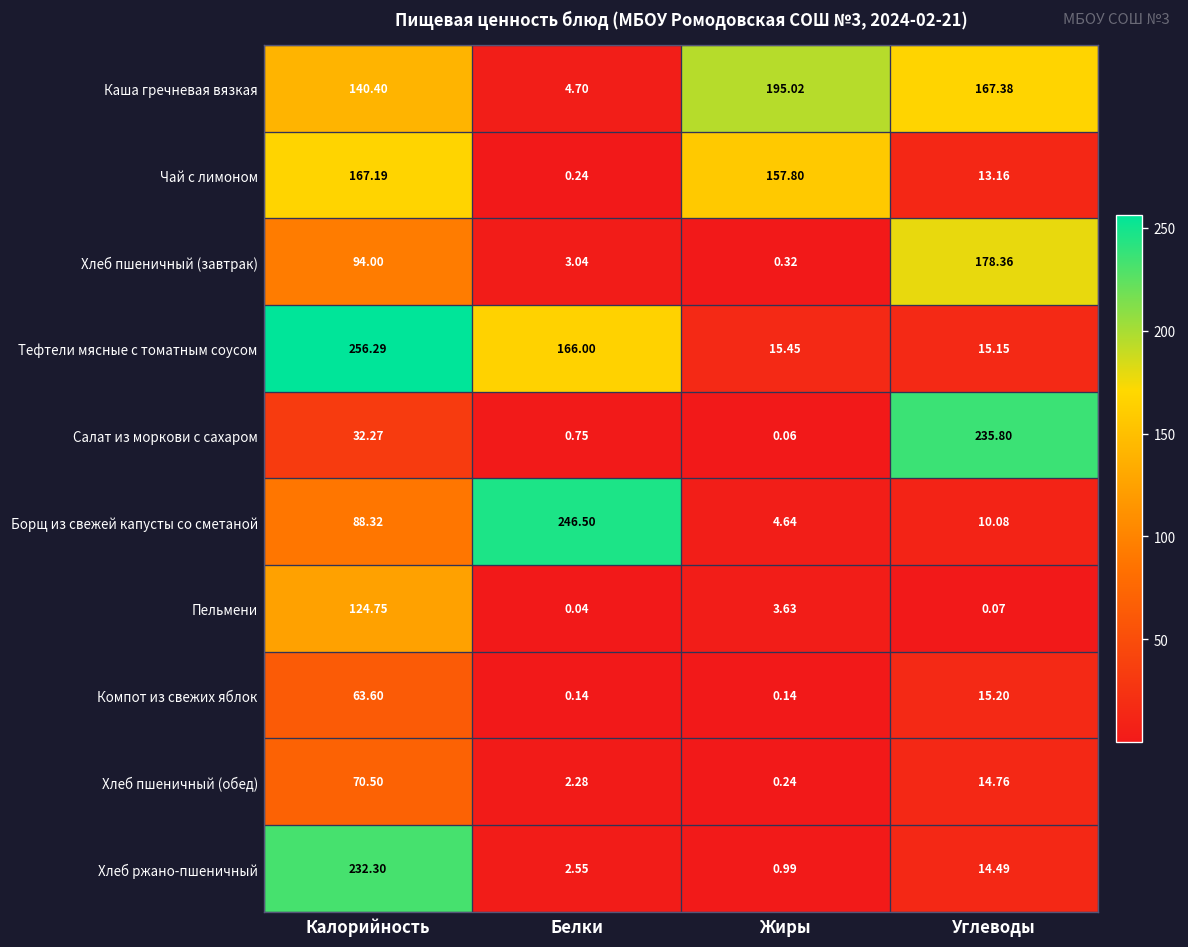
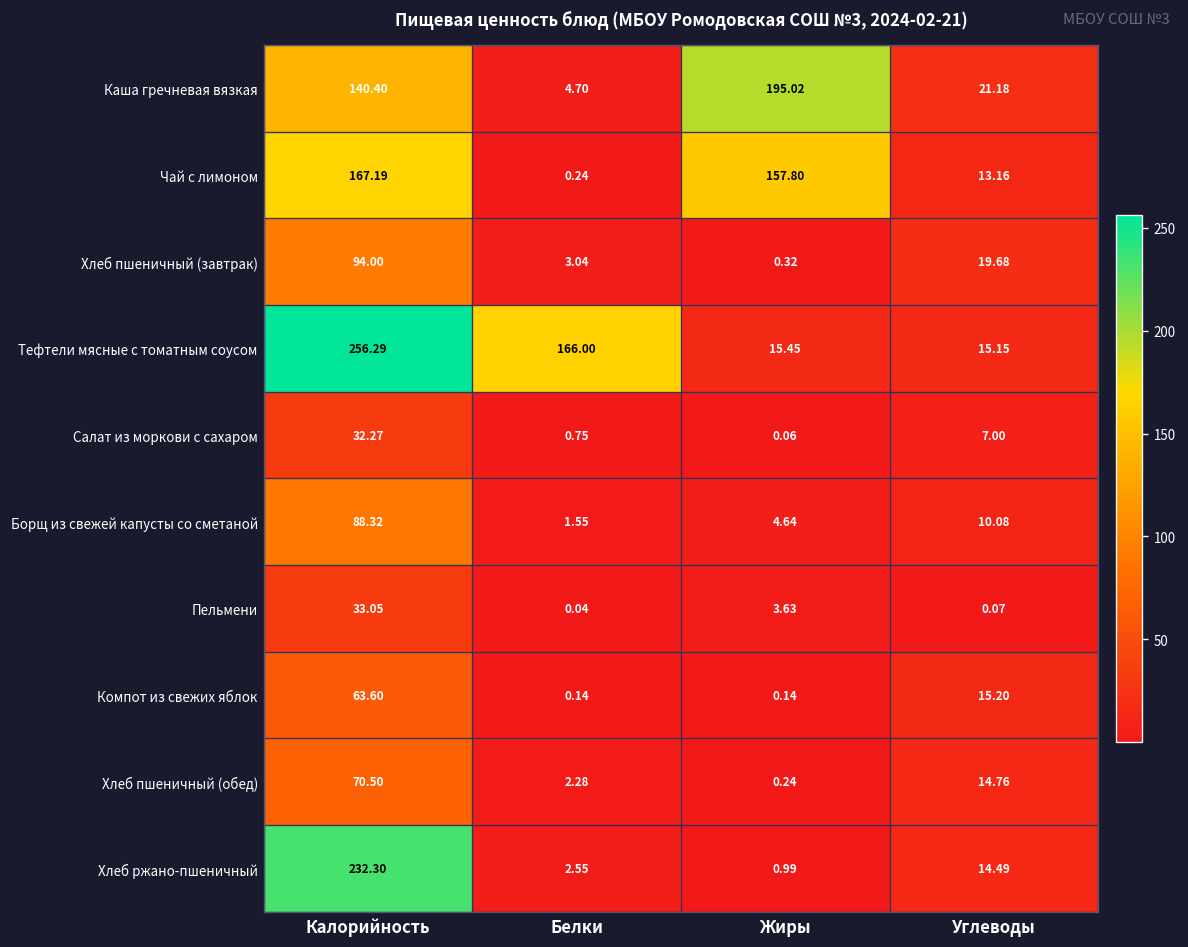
  {
    "Каша гречневая вязкая": {
      "Калорийность": 140.40,
      "Белки": 4.70,
      "Жиры": 195.02,
-     "Углеводы": 167.38
+     "Углеводы": 21.18
    },
    "Чай с лимоном": {
      "Калорийность": 167.19,
      "Белки": 0.24,
      "Жиры": 157.80,
      "Углеводы": 13.16
    },
    "Хлеб пшеничный (завтрак)": {
      "Калорийность": 94.00,
      "Белки": 3.04,
      "Жиры": 0.32,
-     "Углеводы": 178.36
+     "Углеводы": 19.68
    },
    "Тефтели мясные с томатным соусом": {
      "Калорийность": 256.29,
      "Белки": 166.00,
      "Жиры": 15.45,
      "Углеводы": 15.15
    },
    "Салат из моркови с сахаром": {
      "Калорийность": 32.27,
      "Белки": 0.75,
      "Жиры": 0.06,
-     "Углеводы": 235.80
+     "Углеводы": 7.00
    },
    "Борщ из свежей капусты со сметаной": {
      "Калорийность": 88.32,
-     "Белки": 246.50,
+     "Белки": 1.55,
      "Жиры": 4.64,
      "Углеводы": 10.08
    },
    "Пельмени": {
-     "Калорийность": 124.75,
+     "Калорийность": 33.05,
      "Белки": 0.04,
      "Жиры": 3.63,
      "Углеводы": 0.07
    },
    "Компот из свежих яблок": {
      "Калорийность": 63.60,
      "Белки": 0.14,
      "Жиры": 0.14,
      "Углеводы": 15.20
    },
    "Хлеб пшеничный (обед)": {
      "Калорийность": 70.50,
      "Белки": 2.28,
      "Жиры": 0.24,
      "Углеводы": 14.76
    },
    "Хлеб ржано-пшеничный": {
      "Калорийность": 232.30,
      "Белки": 2.55,
      "Жиры": 0.99,
      "Углеводы": 14.49
    }
  }
